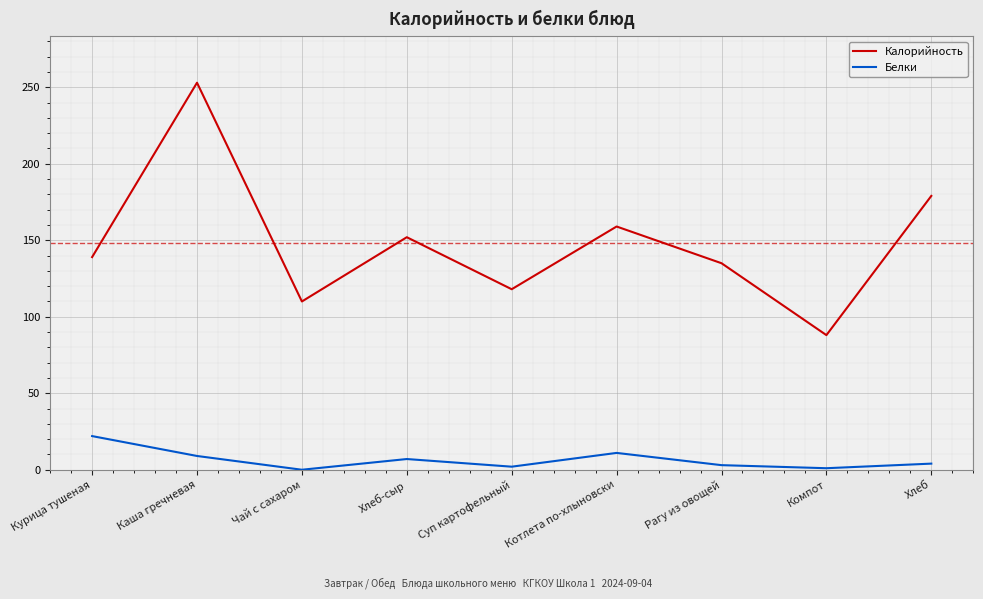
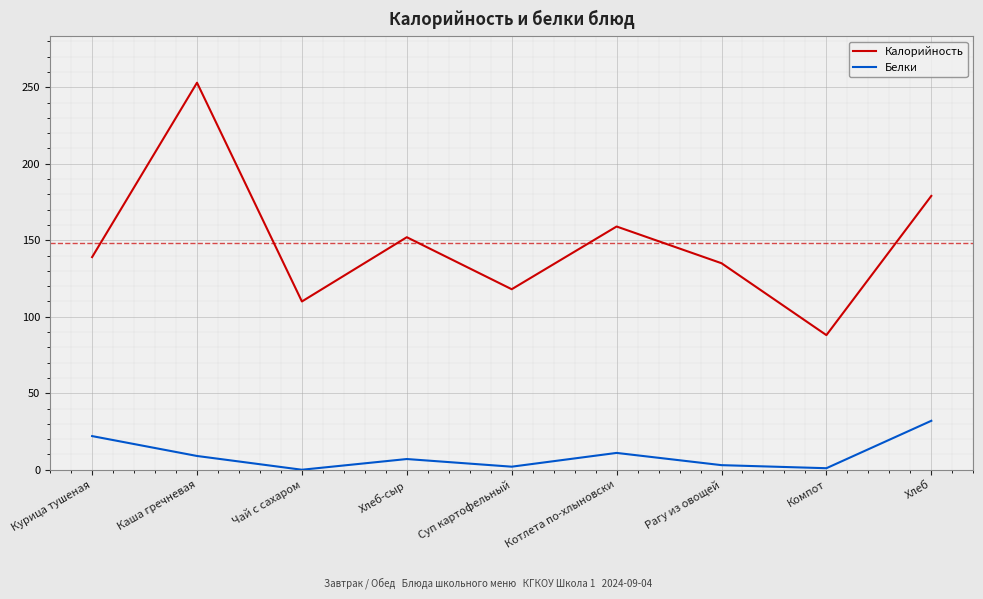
  {
    "Калорийность": {
      "Курица тушеная": 139,
      "Каша гречневая": 253,
      "Чай с сахаром": 110,
      "Хлеб-сыр": 152,
      "Суп картофельный": 118,
      "Котлета по-хлыновски": 159,
      "Рагу из овощей": 135,
      "Компот": 88,
      "Хлеб": 179
    },
    "Белки": {
      "Курица тушеная": 22,
      "Каша гречневая": 9,
      "Чай с сахаром": 0,
      "Хлеб-сыр": 7,
      "Суп картофельный": 2,
      "Котлета по-хлыновски": 11,
      "Рагу из овощей": 3,
      "Компот": 1,
-     "Хлеб": 4
+     "Хлеб": 32
    }
  }
